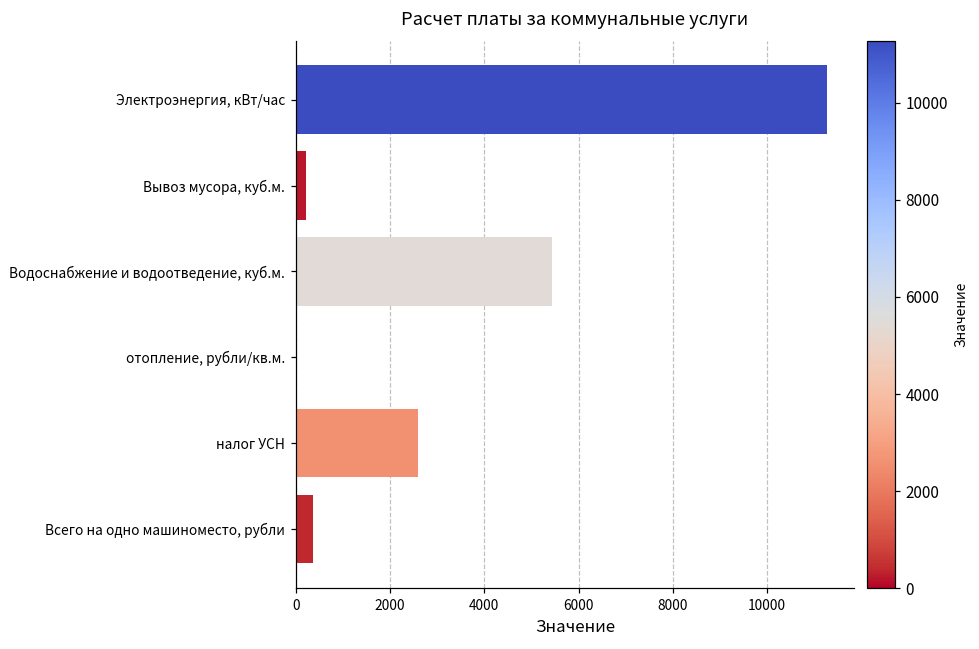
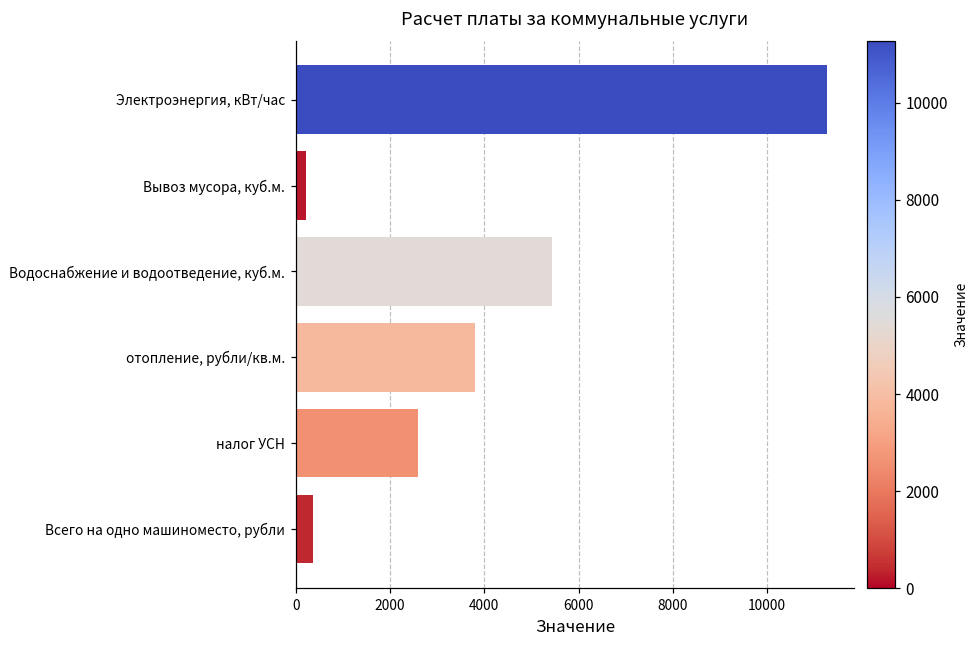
  {
    "Электроэнергия, кВт/час": 11300,
    "Вывоз мусора, куб.м.": 200,
    "Водоснабжение и водоотведение, куб.м.": 5400,
-   "отопление, рубли/кв.м.": 0,
+   "отопление, рубли/кв.м.": 3800,
    "налог УСН": 2600,
    "Всего на одно машиноместо, рубли": 400
  }
